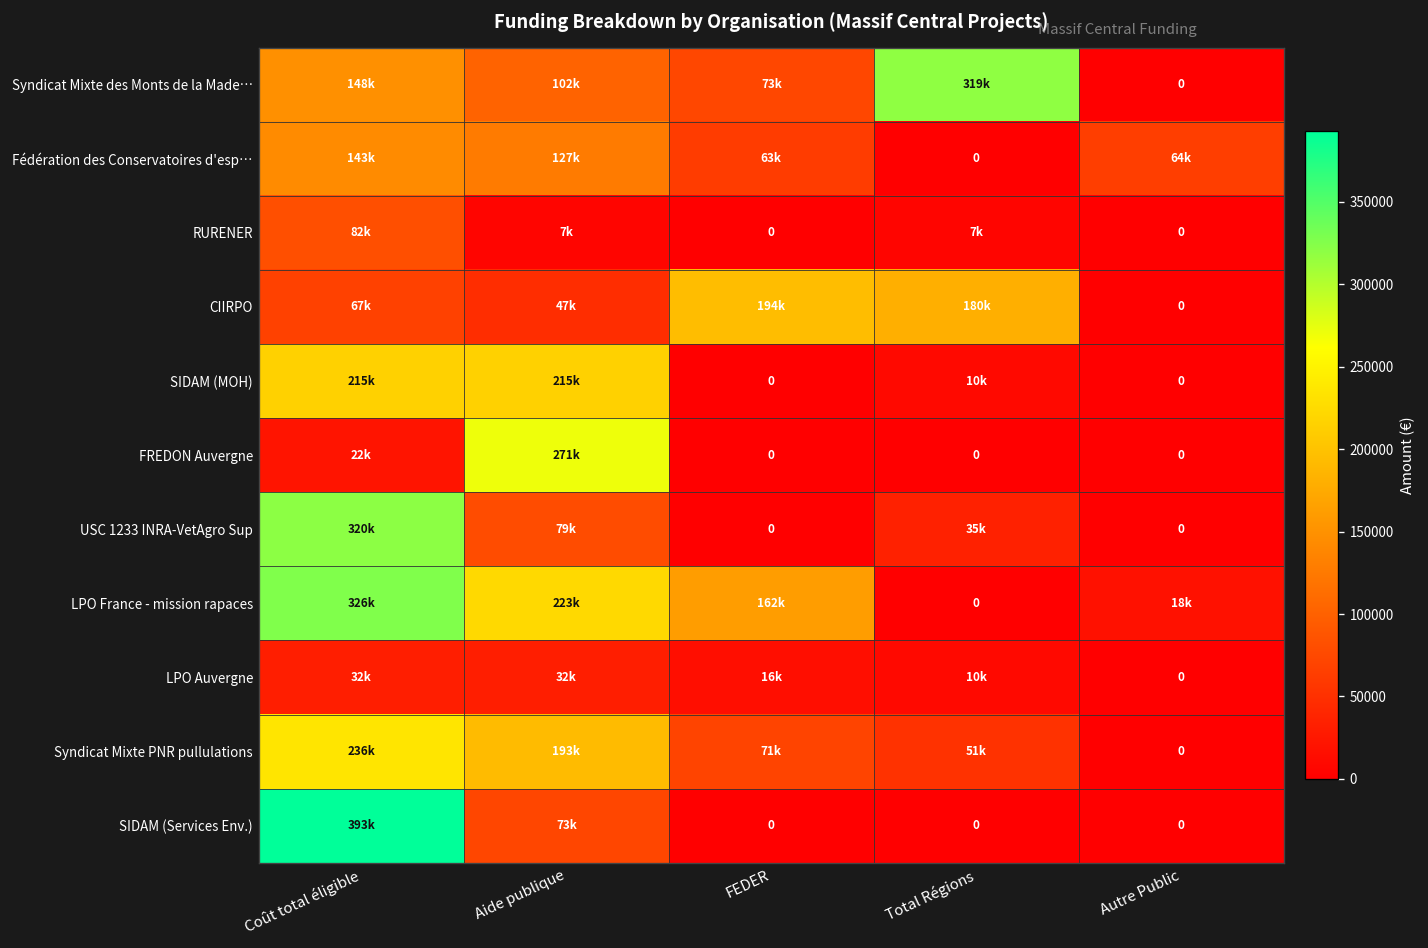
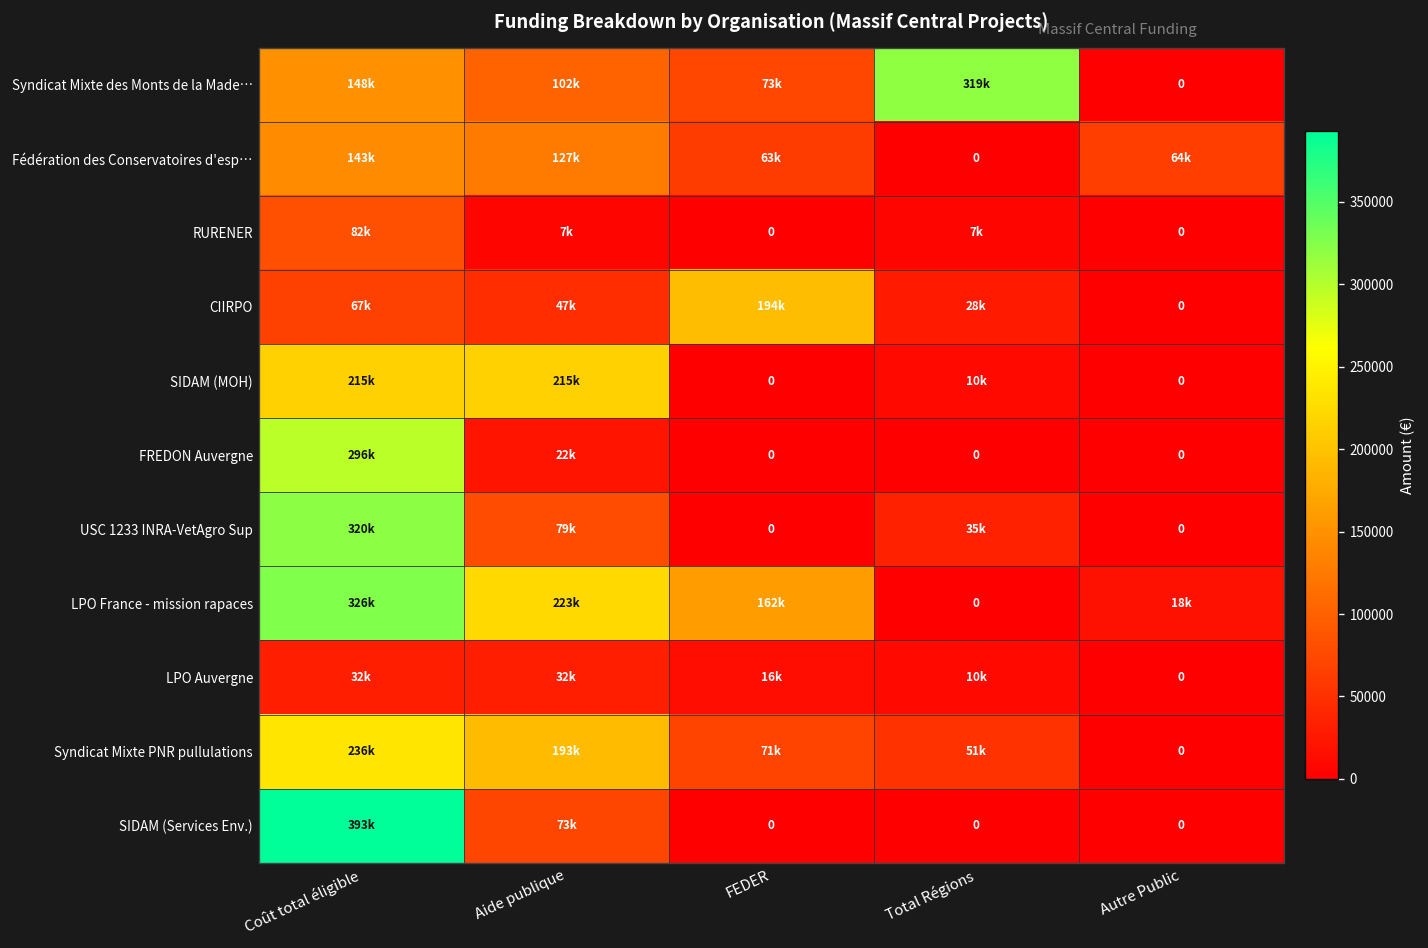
  {
    "Syndicat Mixte des Monts de la Made…": {
      "Coût total éligible": "148k",
      "Aide publique": "102k",
      "FEDER": "73k",
      "Total Régions": "319k",
      "Autre Public": "0"
    },
    "Fédération des Conservatoires d'esp…": {
      "Coût total éligible": "143k",
      "Aide publique": "127k",
      "FEDER": "63k",
      "Total Régions": "0",
      "Autre Public": "64k"
    },
    "RURENER": {
      "Coût total éligible": "82k",
      "Aide publique": "7k",
      "FEDER": "0",
      "Total Régions": "7k",
      "Autre Public": "0"
    },
    "CIIRPO": {
      "Coût total éligible": "67k",
      "Aide publique": "47k",
      "FEDER": "194k",
-     "Total Régions": "180k",
+     "Total Régions": "28k",
      "Autre Public": "0"
    },
    "SIDAM (MOH)": {
      "Coût total éligible": "215k",
      "Aide publique": "215k",
      "FEDER": "0",
      "Total Régions": "10k",
      "Autre Public": "0"
    },
    "FREDON Auvergne": {
-     "Coût total éligible": "22k",
-     "Aide publique": "271k",
+     "Coût total éligible": "296k",
+     "Aide publique": "22k",
      "FEDER": "0",
      "Total Régions": "0",
      "Autre Public": "0"
    },
    "USC 1233 INRA-VetAgro Sup": {
      "Coût total éligible": "320k",
      "Aide publique": "79k",
      "FEDER": "0",
      "Total Régions": "35k",
      "Autre Public": "0"
    },
    "LPO France - mission rapaces": {
      "Coût total éligible": "326k",
      "Aide publique": "223k",
      "FEDER": "162k",
      "Total Régions": "0",
      "Autre Public": "18k"
    },
    "LPO Auvergne": {
      "Coût total éligible": "32k",
      "Aide publique": "32k",
      "FEDER": "16k",
      "Total Régions": "10k",
      "Autre Public": "0"
    },
    "Syndicat Mixte PNR pullulations": {
      "Coût total éligible": "236k",
      "Aide publique": "193k",
      "FEDER": "71k",
      "Total Régions": "51k",
      "Autre Public": "0"
    },
    "SIDAM (Services Env.)": {
      "Coût total éligible": "393k",
      "Aide publique": "73k",
      "FEDER": "0",
      "Total Régions": "0",
      "Autre Public": "0"
    }
  }
